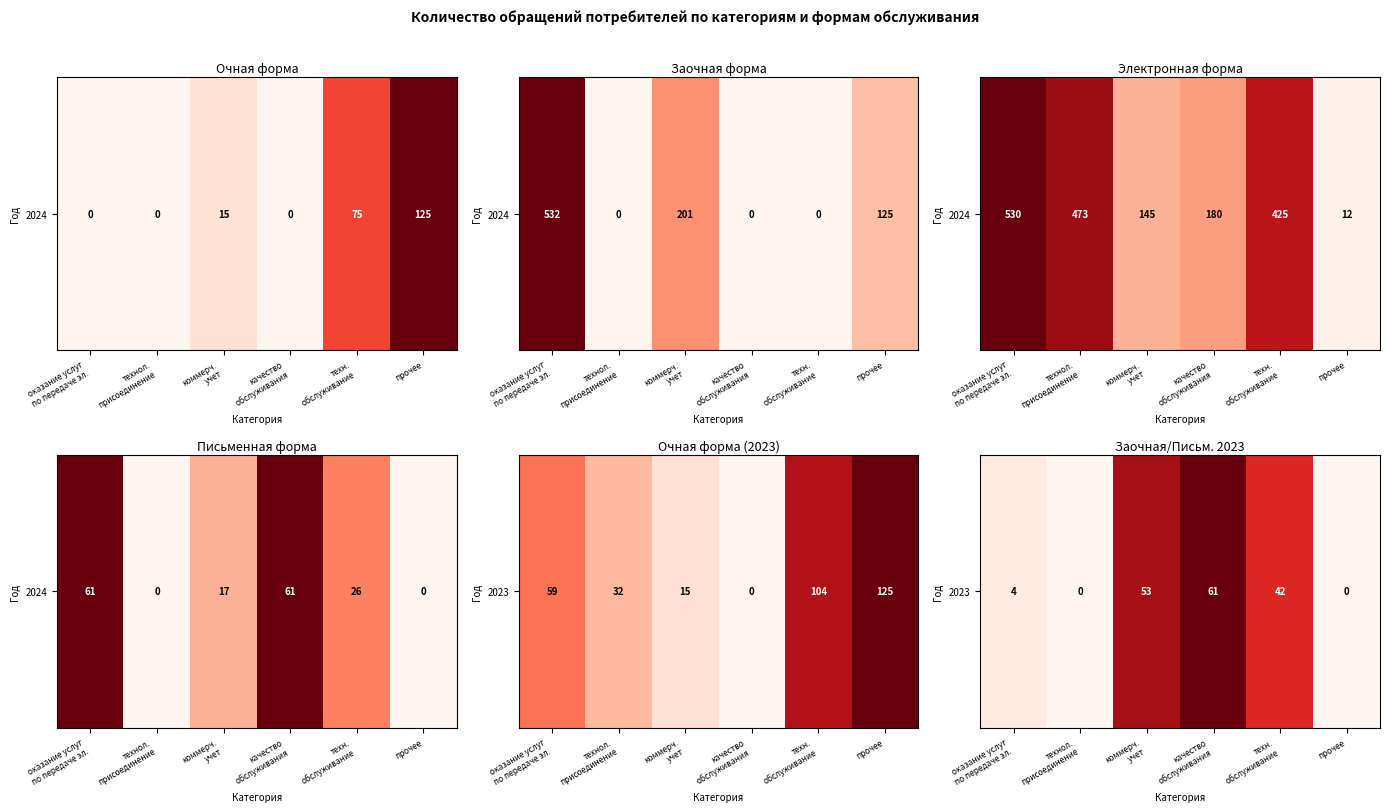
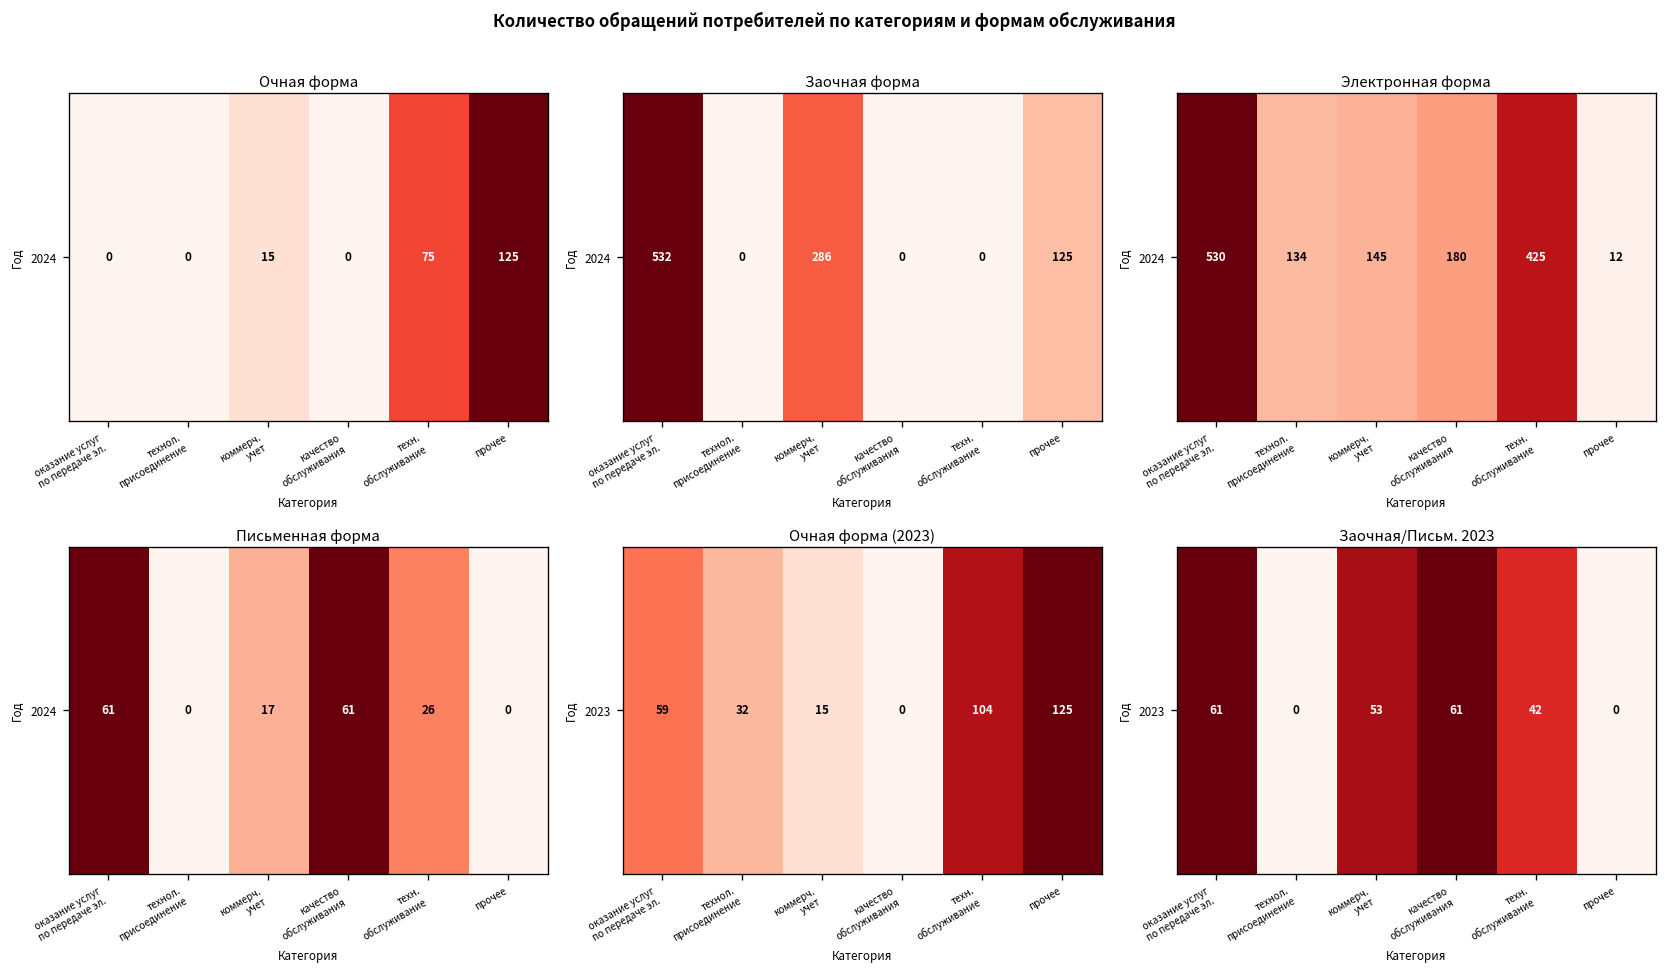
  {
    "Очная форма": {
      "2024": {
        "оказание услуг по передаче эл.": 0,
        "технол. присоединение": 0,
        "коммерч. учет": 15,
        "качество обслуживания": 0,
        "техн. обслуживание": 75,
        "прочее": 125
      }
    },
    "Заочная форма": {
      "2024": {
        "оказание услуг по передаче эл.": 532,
        "технол. присоединение": 0,
-       "коммерч. учет": 201,
+       "коммерч. учет": 286,
        "качество обслуживания": 0,
        "техн. обслуживание": 0,
        "прочее": 125
      }
    },
    "Электронная форма": {
      "2024": {
        "оказание услуг по передаче эл.": 530,
-       "технол. присоединение": 473,
+       "технол. присоединение": 134,
        "коммерч. учет": 145,
        "качество обслуживания": 180,
        "техн. обслуживание": 425,
        "прочее": 12
      }
    },
    "Письменная форма": {
      "2024": {
        "оказание услуг по передаче эл.": 61,
        "технол. присоединение": 0,
        "коммерч. учет": 17,
        "качество обслуживания": 61,
        "техн. обслуживание": 26,
        "прочее": 0
      }
    },
    "Очная форма (2023)": {
      "2023": {
        "оказание услуг по передаче эл.": 59,
        "технол. присоединение": 32,
        "коммерч. учет": 15,
        "качество обслуживания": 0,
        "техн. обслуживание": 104,
        "прочее": 125
      }
    },
    "Заочная/Письм. 2023": {
      "2023": {
-       "оказание услуг по передаче эл.": 4,
+       "оказание услуг по передаче эл.": 61,
        "технол. присоединение": 0,
        "коммерч. учет": 53,
        "качество обслуживания": 61,
        "техн. обслуживание": 42,
        "прочее": 0
      }
    }
  }
